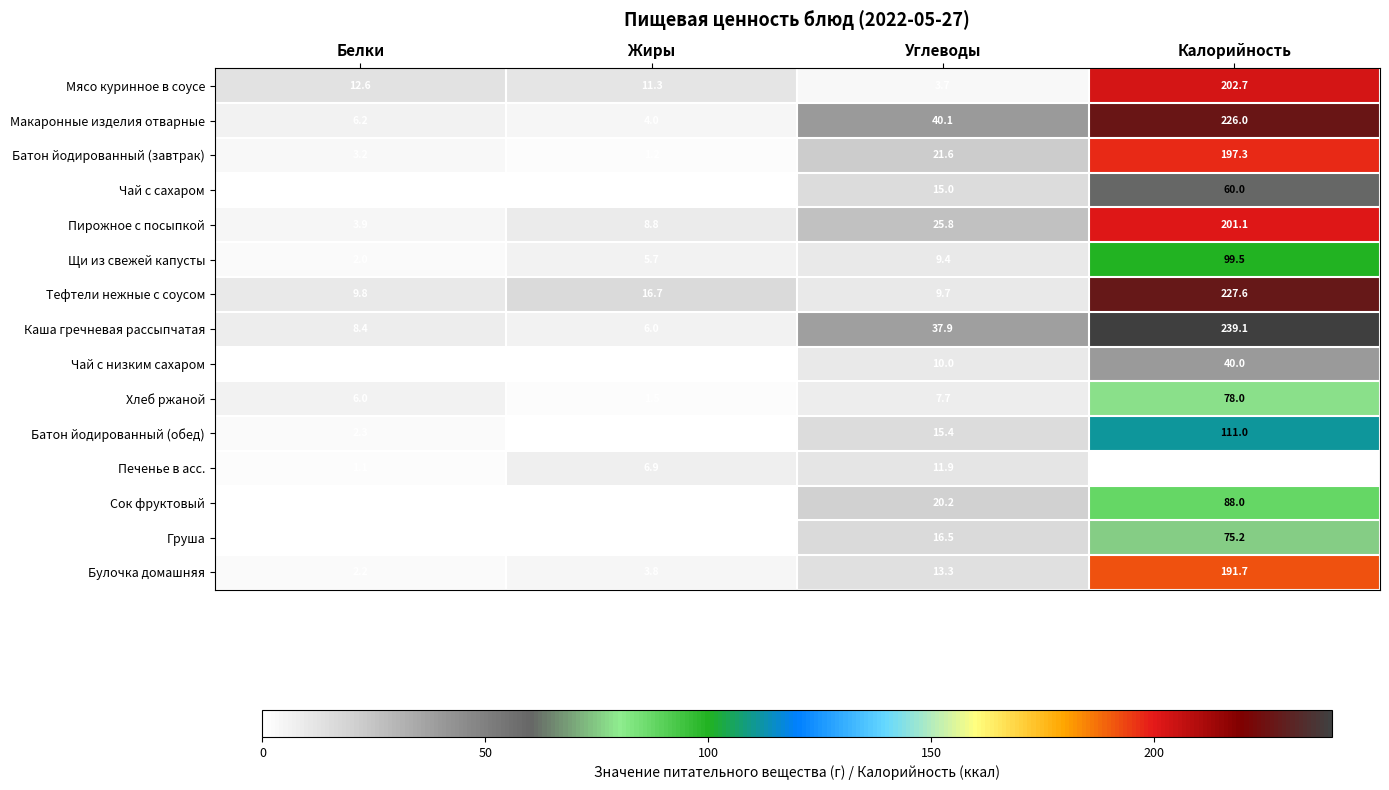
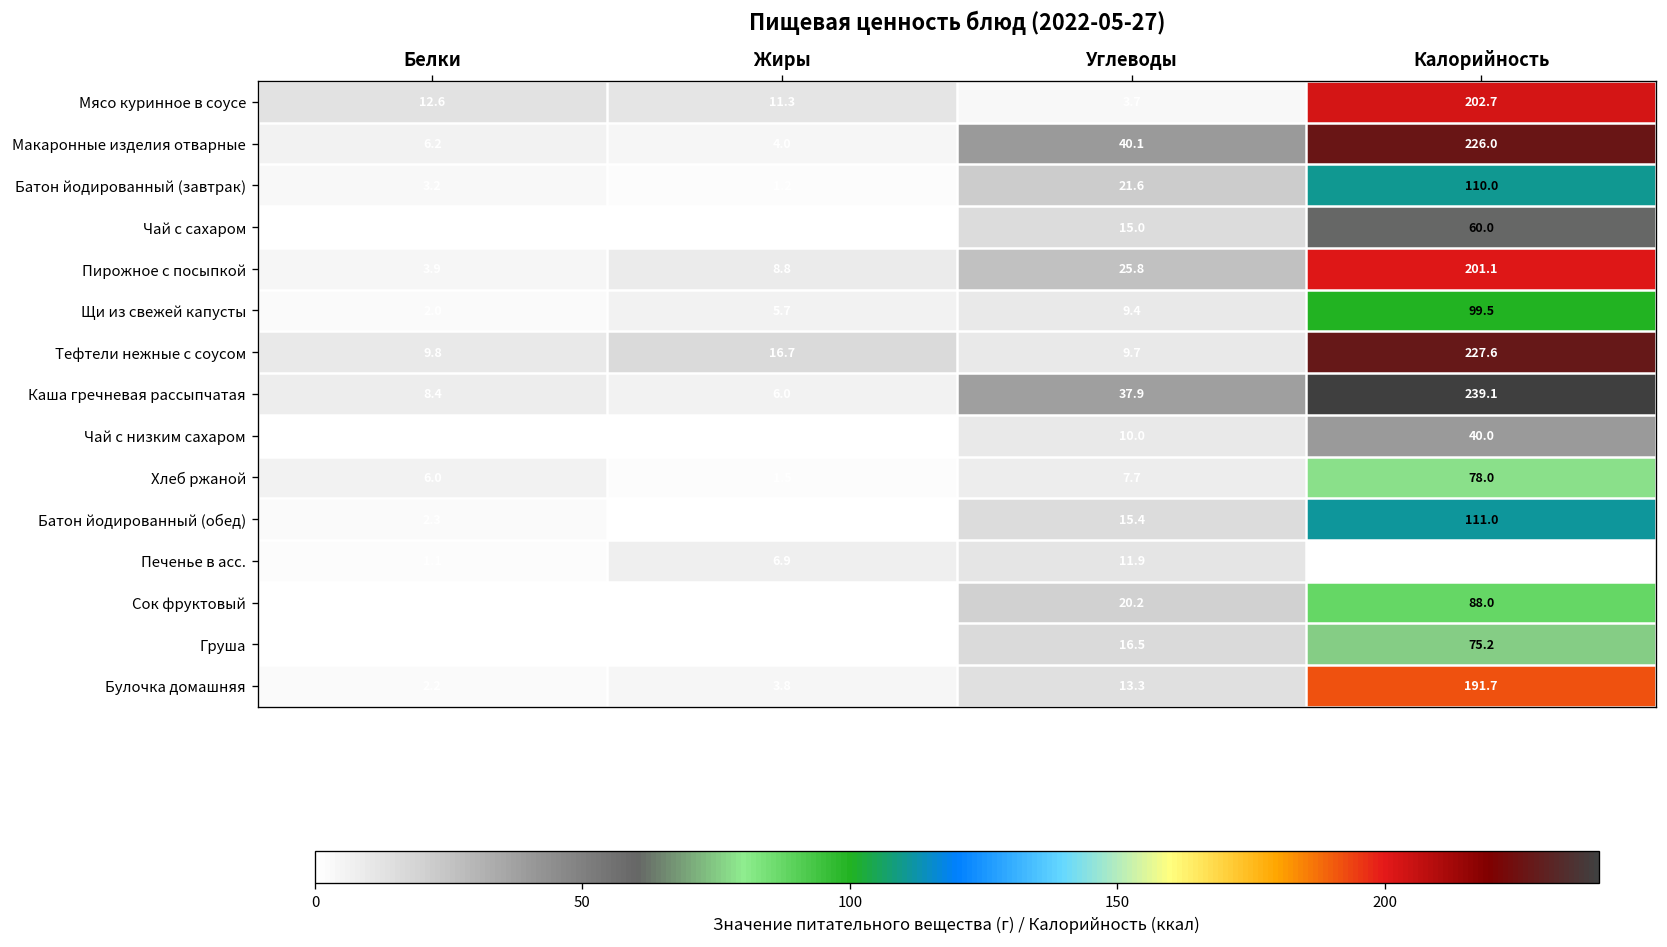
  {
    "Мясо куринное в соусе": {
      "Калорийность": 202.7
    },
    "Макаронные изделия отварные": {
      "Углеводы": 40.1,
      "Калорийность": 226.0
    },
    "Батон йодированный (завтрак)": {
      "Углеводы": 21.6,
-     "Калорийность": 197.3
+     "Калорийность": 110.0
    },
    "Чай с сахаром": {
      "Калорийность": 60.0
    },
    "Пирожное с посыпкой": {
      "Углеводы": 25.8,
      "Калорийность": 201.1
    },
    "Щи из свежей капусты": {
      "Калорийность": 99.5
    },
    "Тефтели нежные с соусом": {
      "Калорийность": 227.6
    },
    "Каша гречневая рассыпчатая": {
      "Углеводы": 37.9,
      "Калорийность": 239.1
    },
    "Чай с низким сахаром": {
      "Калорийность": 40.0
    },
    "Хлеб ржаной": {
      "Калорийность": 78.0
    },
    "Батон йодированный (обед)": {
      "Калорийность": 111.0
    },
    "Сок фруктовый": {
      "Калорийность": 88.0
    },
    "Груша": {
      "Калорийность": 75.2
    },
    "Булочка домашняя": {
      "Калорийность": 191.7
    }
  }
